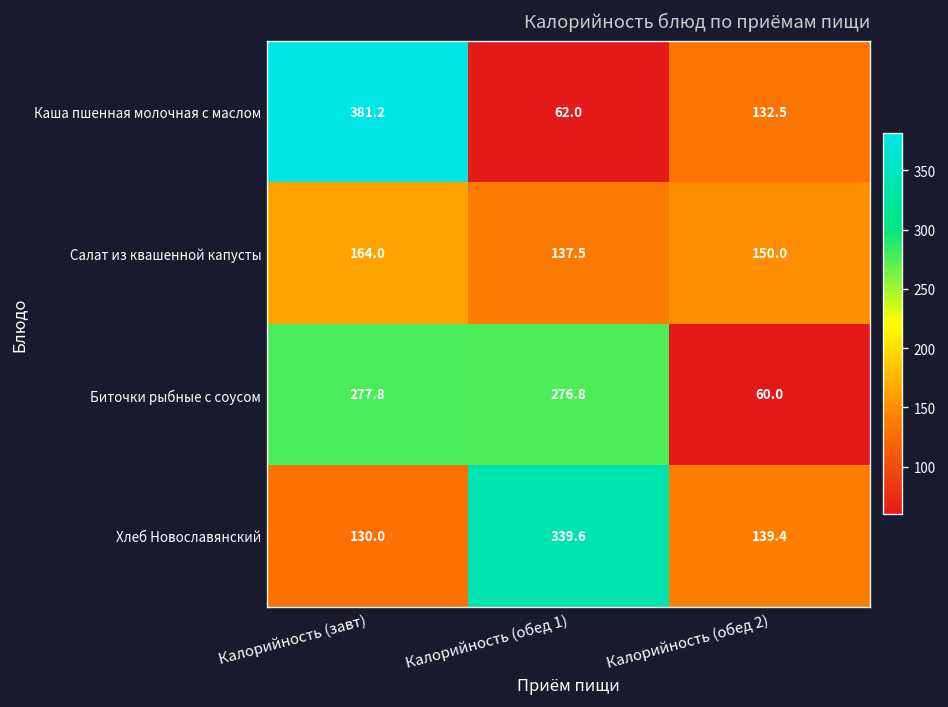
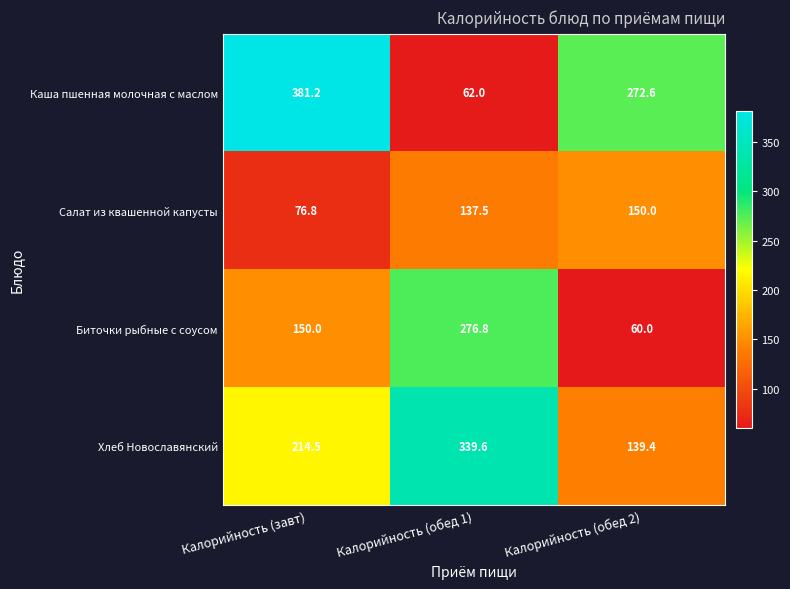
  {
    "Каша пшенная молочная с маслом": {
      "Калорийность (завт)": 381.2,
      "Калорийность (обед 1)": 62.0,
-     "Калорийность (обед 2)": 132.5
+     "Калорийность (обед 2)": 272.6
    },
    "Салат из квашенной капусты": {
-     "Калорийность (завт)": 164.0,
+     "Калорийность (завт)": 76.8,
      "Калорийность (обед 1)": 137.5,
      "Калорийность (обед 2)": 150.0
    },
    "Биточки рыбные с соусом": {
-     "Калорийность (завт)": 277.8,
+     "Калорийность (завт)": 150.0,
      "Калорийность (обед 1)": 276.8,
      "Калорийность (обед 2)": 60.0
    },
    "Хлеб Новославянский": {
-     "Калорийность (завт)": 130.0,
+     "Калорийность (завт)": 214.5,
      "Калорийность (обед 1)": 339.6,
      "Калорийность (обед 2)": 139.4
    }
  }
